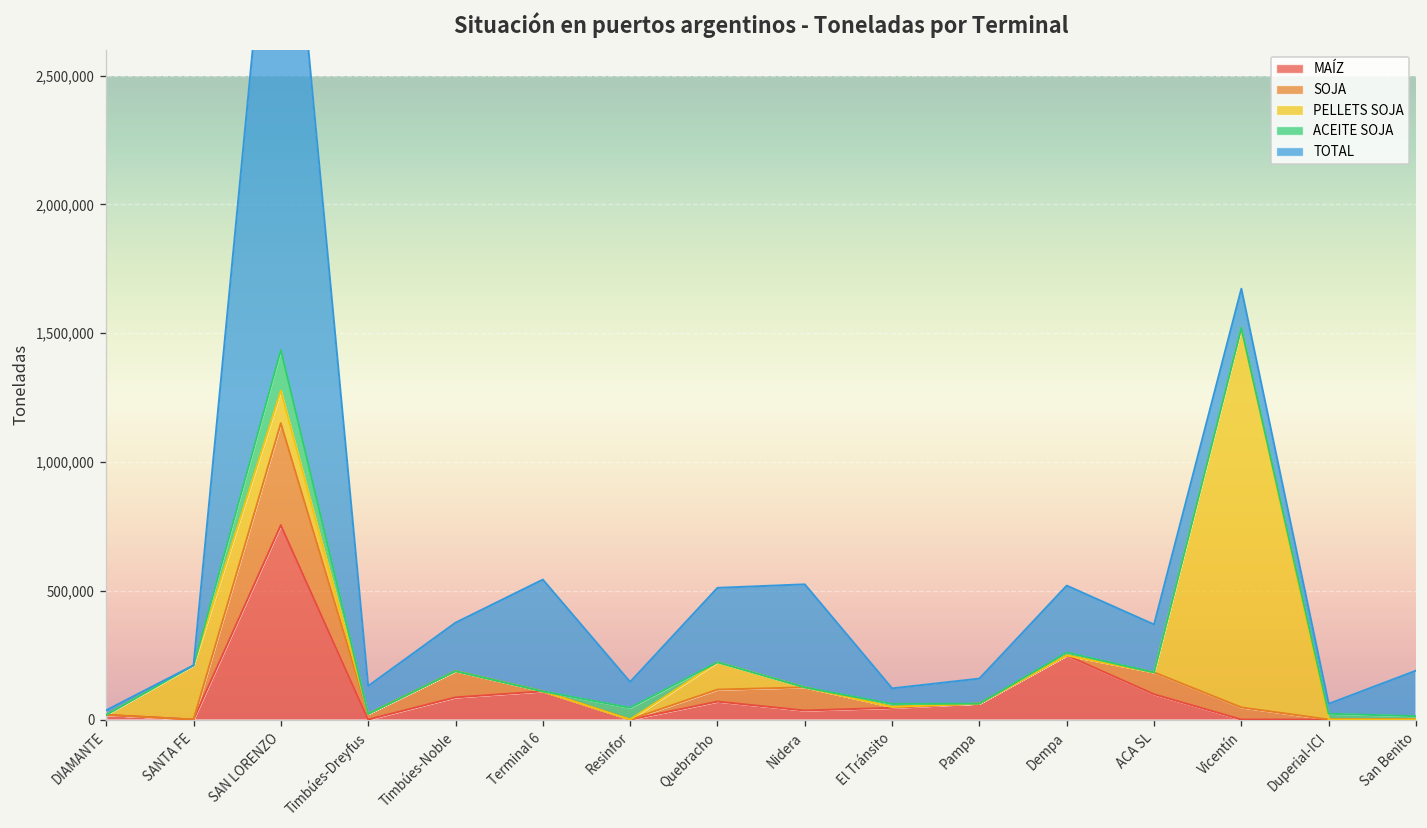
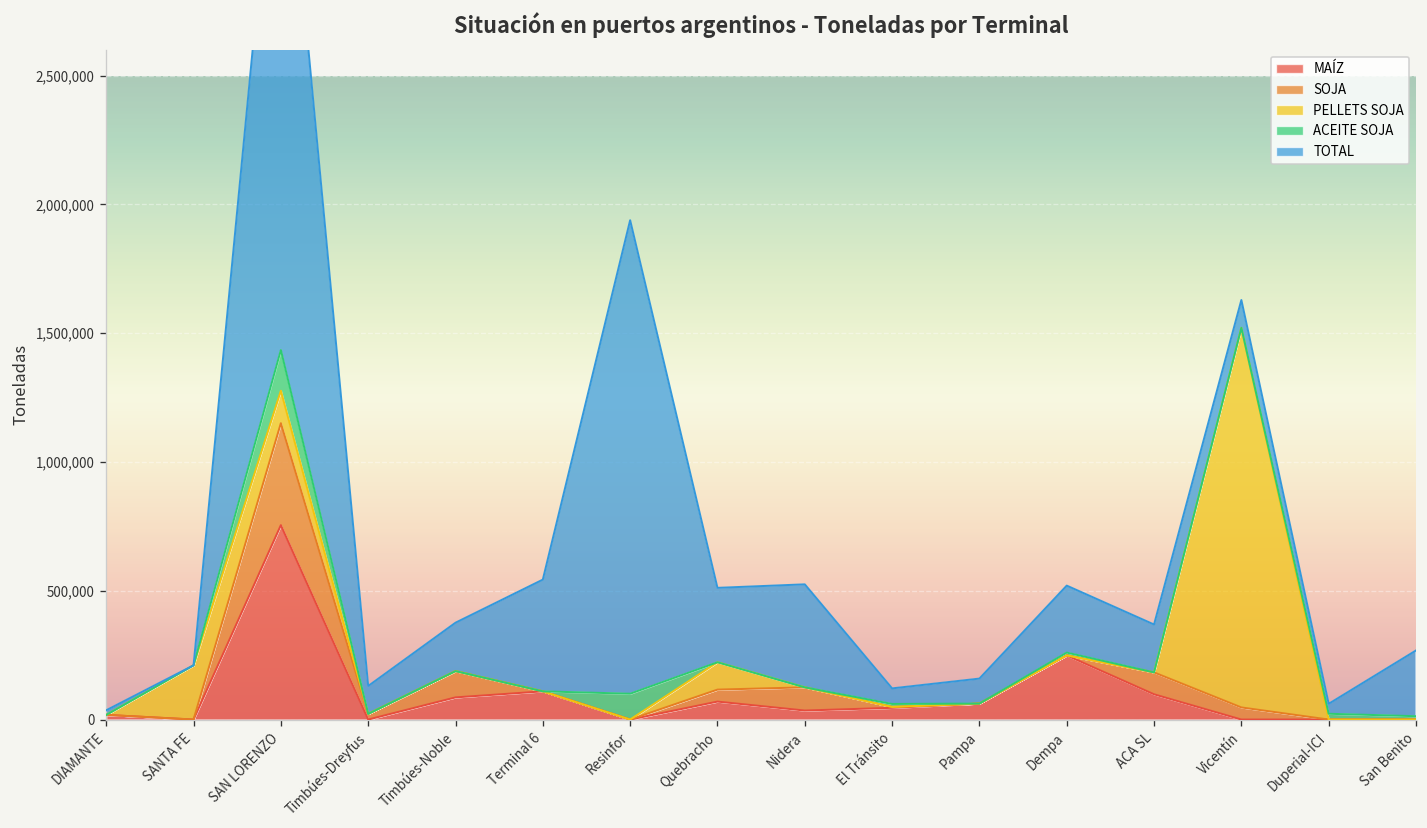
  {
    "PELLETS SOJA": {
      "SAN LORENZO": "130,000"
    },
    "ACEITE SOJA": {
      "SAN LORENZO": "160,000",
-     "Resinfor": "50,000",
+     "Resinfor": "100,000",
      "Duperial-ICI": "20,000",
      "San Benito": "10,000"
    },
    "TOTAL": {
      "DIAMANTE": "20,000",
      "Timbúes-Dreyfus": "110,000",
      "Timbúes-Noble": "190,000",
      "Terminal 6": "430,000",
-     "Resinfor": "100,000",
+     "Resinfor": "1,840,000",
      "Quebracho": "290,000",
      "Nidera": "400,000",
      "El Tránsito": "60,000",
      "Pampa": "100,000",
      "Dempa": "260,000",
      "ACA SL": "190,000",
-     "Vicentín": "150,000",
+     "Vicentín": "110,000",
      "Duperial-ICI": "40,000",
-     "San Benito": "180,000"
+     "San Benito": "260,000"
    }
  }
